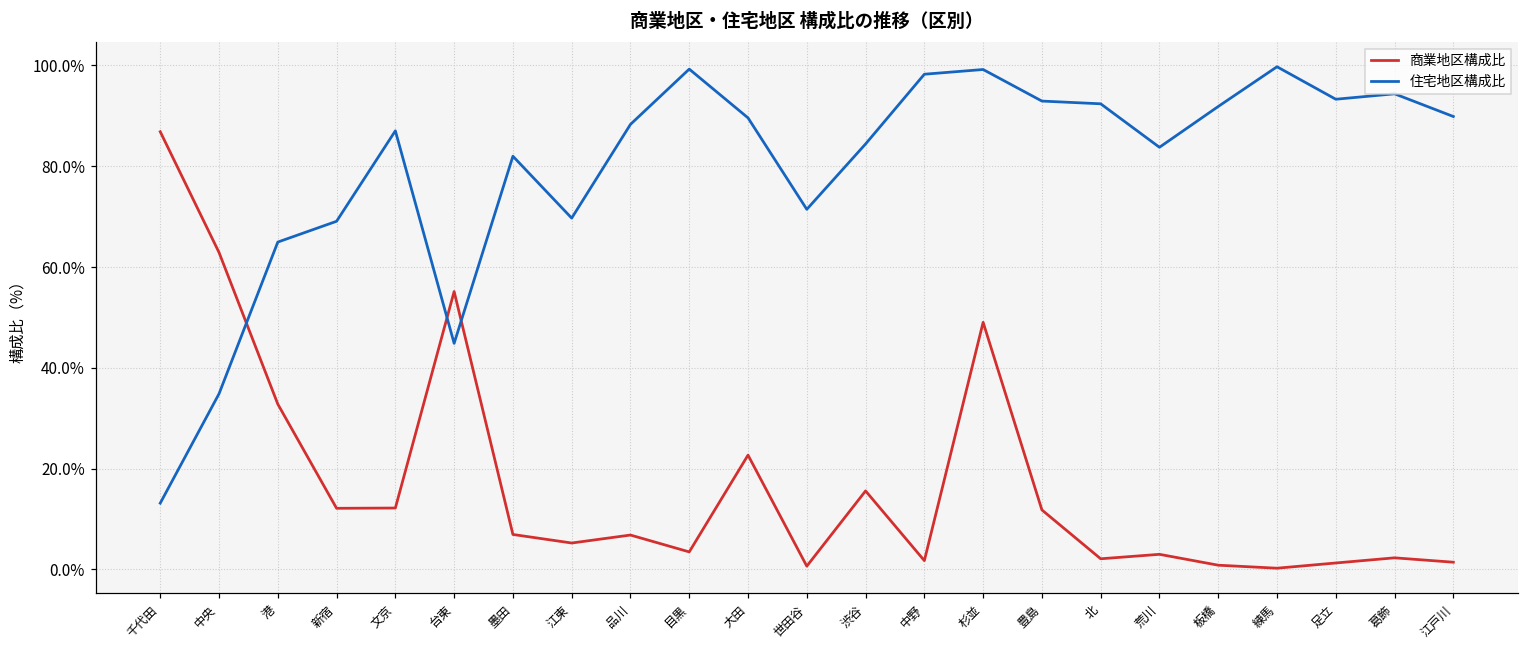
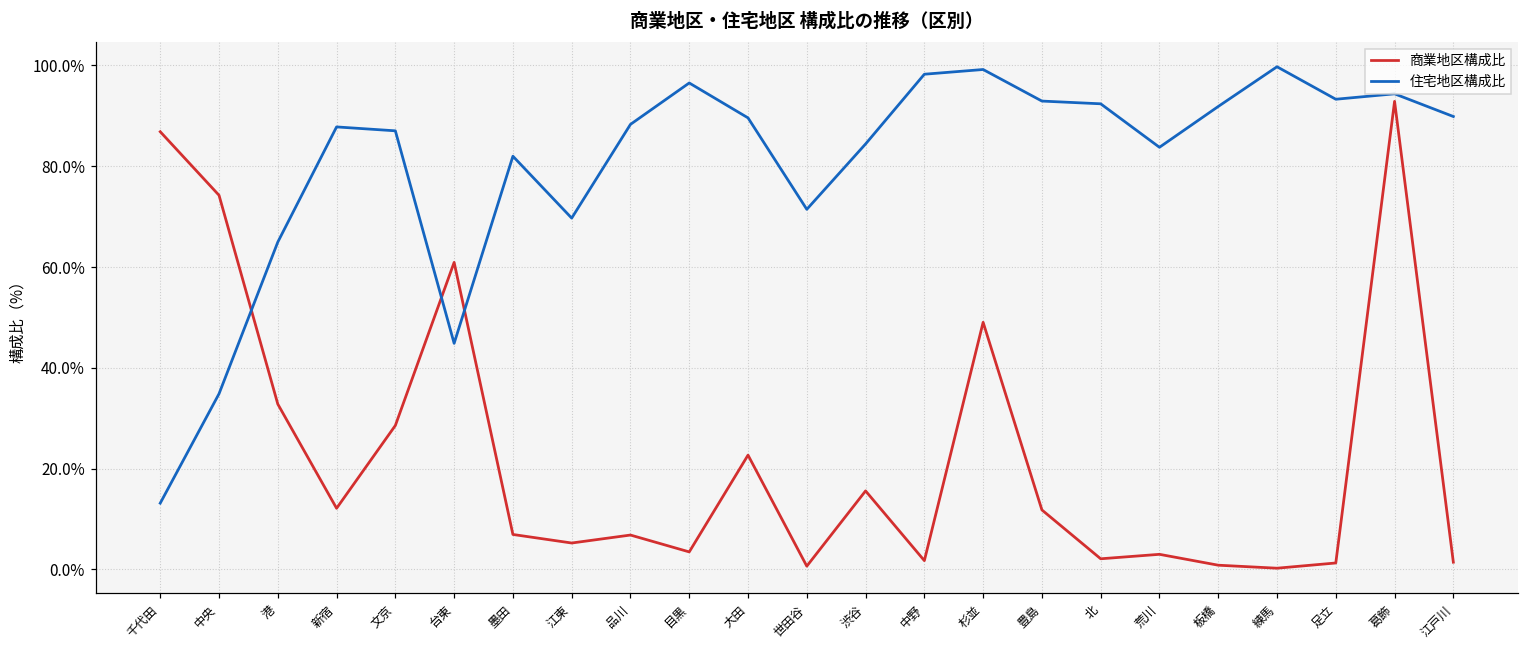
  {
    "商業地区構成比": {
      "千代田": "87%",
-     "中央": "63%",
+     "中央": "74%",
      "港": "33%",
      "新宿": "12%",
-     "文京": "12%",
-     "台東": "55%",
+     "文京": "29%",
+     "台東": "61%",
      "墨田": "7%",
      "江東": "5%",
      "品川": "7%",
      "目黒": "3%",
      "大田": "23%",
      "世田谷": "1%",
      "渋谷": "16%",
      "中野": "2%",
      "杉並": "49%",
      "豊島": "12%",
      "北": "2%",
      "荒川": "3%",
      "板橋": "1%",
      "練馬": "0%",
      "足立": "1%",
-     "葛飾": "2%",
+     "葛飾": "93%",
      "江戸川": "1%"
    },
    "住宅地区構成比": {
      "千代田": "13%",
      "中央": "35%",
      "港": "65%",
-     "新宿": "69%",
+     "新宿": "88%",
      "文京": "87%",
      "台東": "45%",
      "墨田": "82%",
      "江東": "70%",
      "品川": "88%",
-     "目黒": "99%",
+     "目黒": "97%",
      "大田": "90%",
      "世田谷": "71%",
      "渋谷": "84%",
      "中野": "98%",
      "杉並": "99%",
      "豊島": "93%",
      "北": "92%",
      "荒川": "84%",
      "板橋": "92%",
      "練馬": "100%",
      "足立": "93%",
      "江戸川": "90%"
    }
  }
